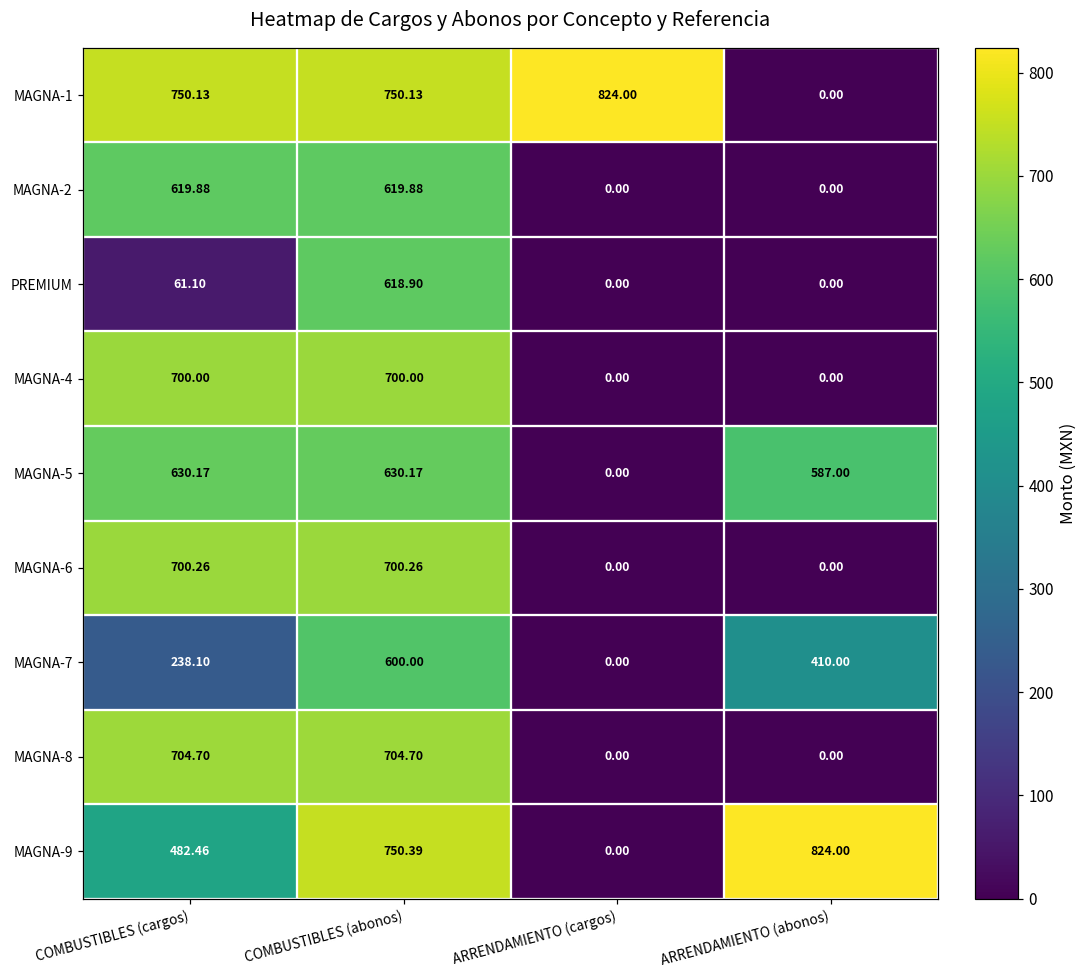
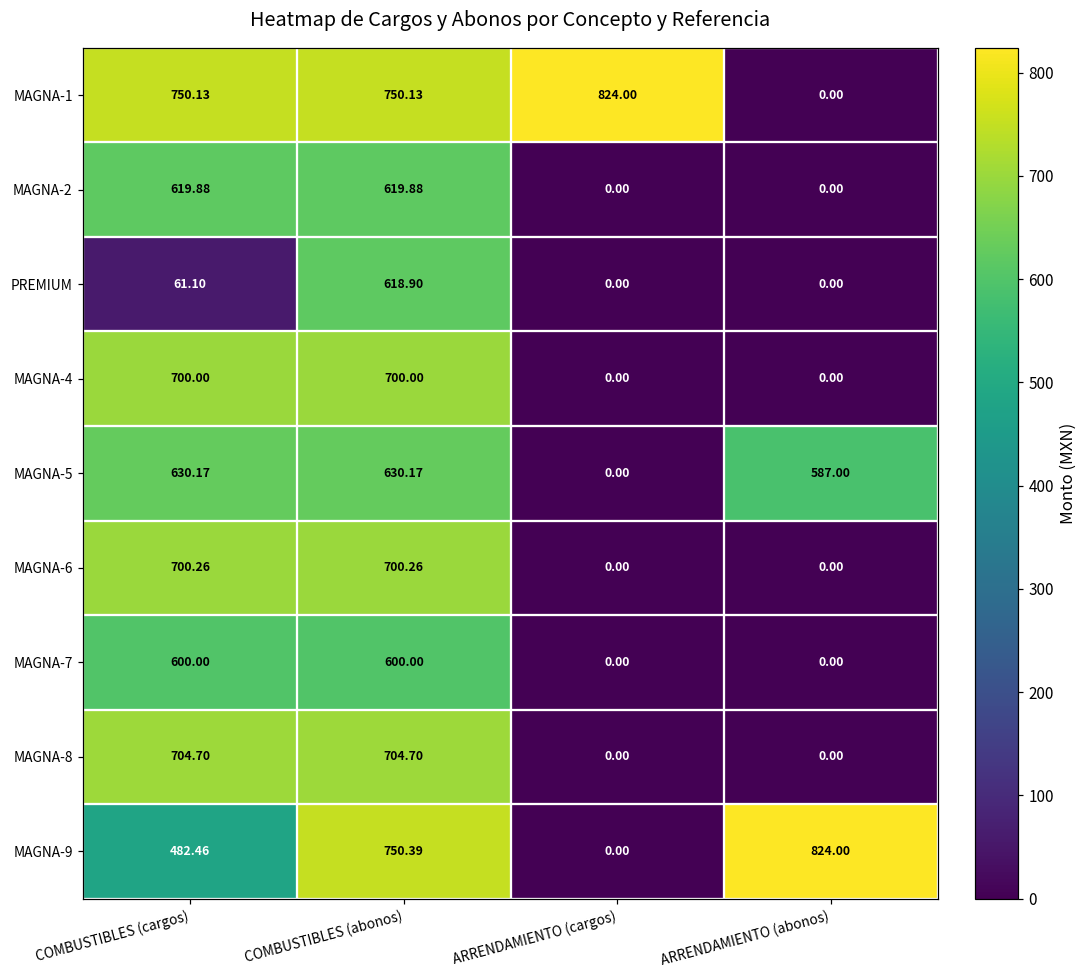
  {
    "MAGNA-1": {
      "COMBUSTIBLES (cargos)": 750.13,
      "COMBUSTIBLES (abonos)": 750.13,
      "ARRENDAMIENTO (cargos)": 824.00,
      "ARRENDAMIENTO (abonos)": 0.00
    },
    "MAGNA-2": {
      "COMBUSTIBLES (cargos)": 619.88,
      "COMBUSTIBLES (abonos)": 619.88,
      "ARRENDAMIENTO (cargos)": 0.00,
      "ARRENDAMIENTO (abonos)": 0.00
    },
    "PREMIUM": {
      "COMBUSTIBLES (cargos)": 61.10,
      "COMBUSTIBLES (abonos)": 618.90,
      "ARRENDAMIENTO (cargos)": 0.00,
      "ARRENDAMIENTO (abonos)": 0.00
    },
    "MAGNA-4": {
      "COMBUSTIBLES (cargos)": 700.00,
      "COMBUSTIBLES (abonos)": 700.00,
      "ARRENDAMIENTO (cargos)": 0.00,
      "ARRENDAMIENTO (abonos)": 0.00
    },
    "MAGNA-5": {
      "COMBUSTIBLES (cargos)": 630.17,
      "COMBUSTIBLES (abonos)": 630.17,
      "ARRENDAMIENTO (cargos)": 0.00,
      "ARRENDAMIENTO (abonos)": 587.00
    },
    "MAGNA-6": {
      "COMBUSTIBLES (cargos)": 700.26,
      "COMBUSTIBLES (abonos)": 700.26,
      "ARRENDAMIENTO (cargos)": 0.00,
      "ARRENDAMIENTO (abonos)": 0.00
    },
    "MAGNA-7": {
-     "COMBUSTIBLES (cargos)": 238.10,
+     "COMBUSTIBLES (cargos)": 600.00,
      "COMBUSTIBLES (abonos)": 600.00,
      "ARRENDAMIENTO (cargos)": 0.00,
-     "ARRENDAMIENTO (abonos)": 410.00
+     "ARRENDAMIENTO (abonos)": 0.00
    },
    "MAGNA-8": {
      "COMBUSTIBLES (cargos)": 704.70,
      "COMBUSTIBLES (abonos)": 704.70,
      "ARRENDAMIENTO (cargos)": 0.00,
      "ARRENDAMIENTO (abonos)": 0.00
    },
    "MAGNA-9": {
      "COMBUSTIBLES (cargos)": 482.46,
      "COMBUSTIBLES (abonos)": 750.39,
      "ARRENDAMIENTO (cargos)": 0.00,
      "ARRENDAMIENTO (abonos)": 824.00
    }
  }
